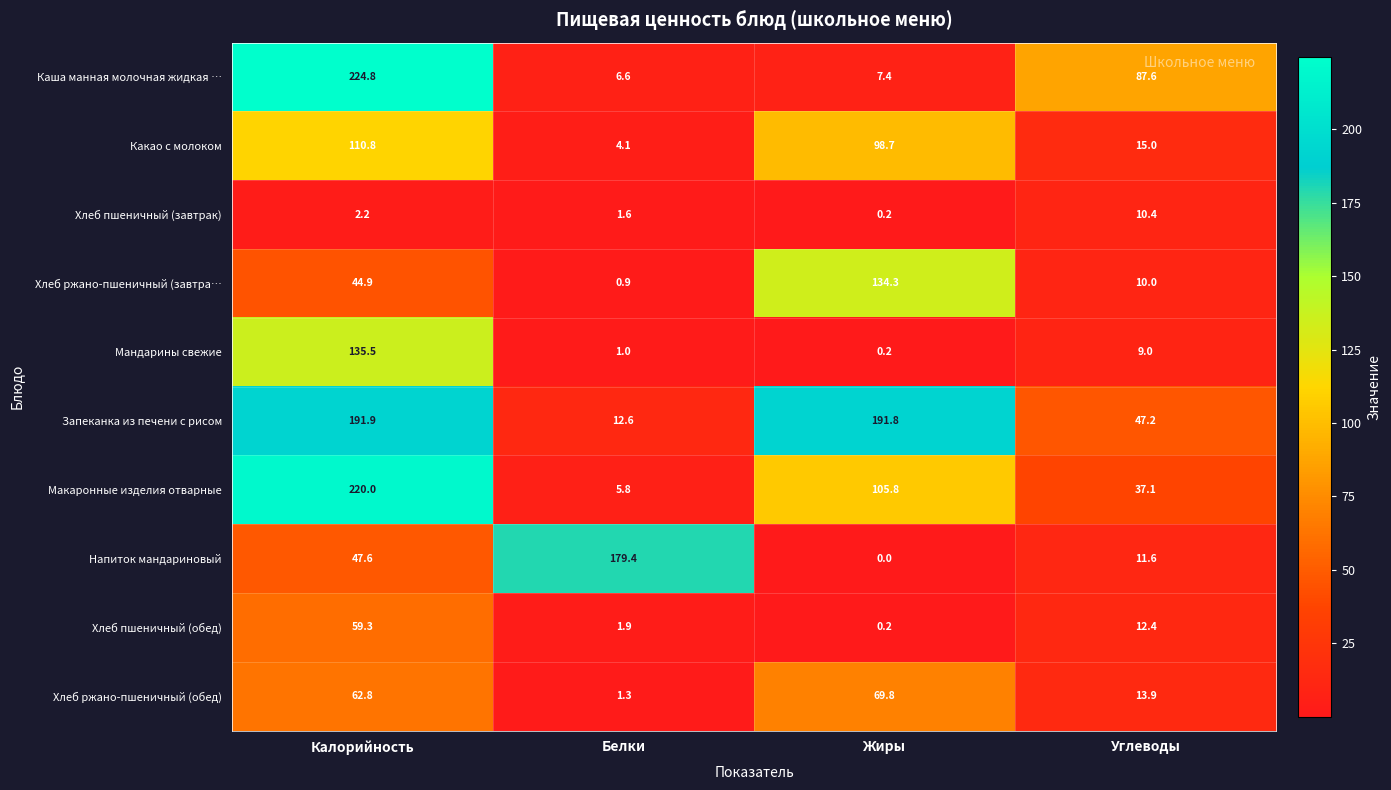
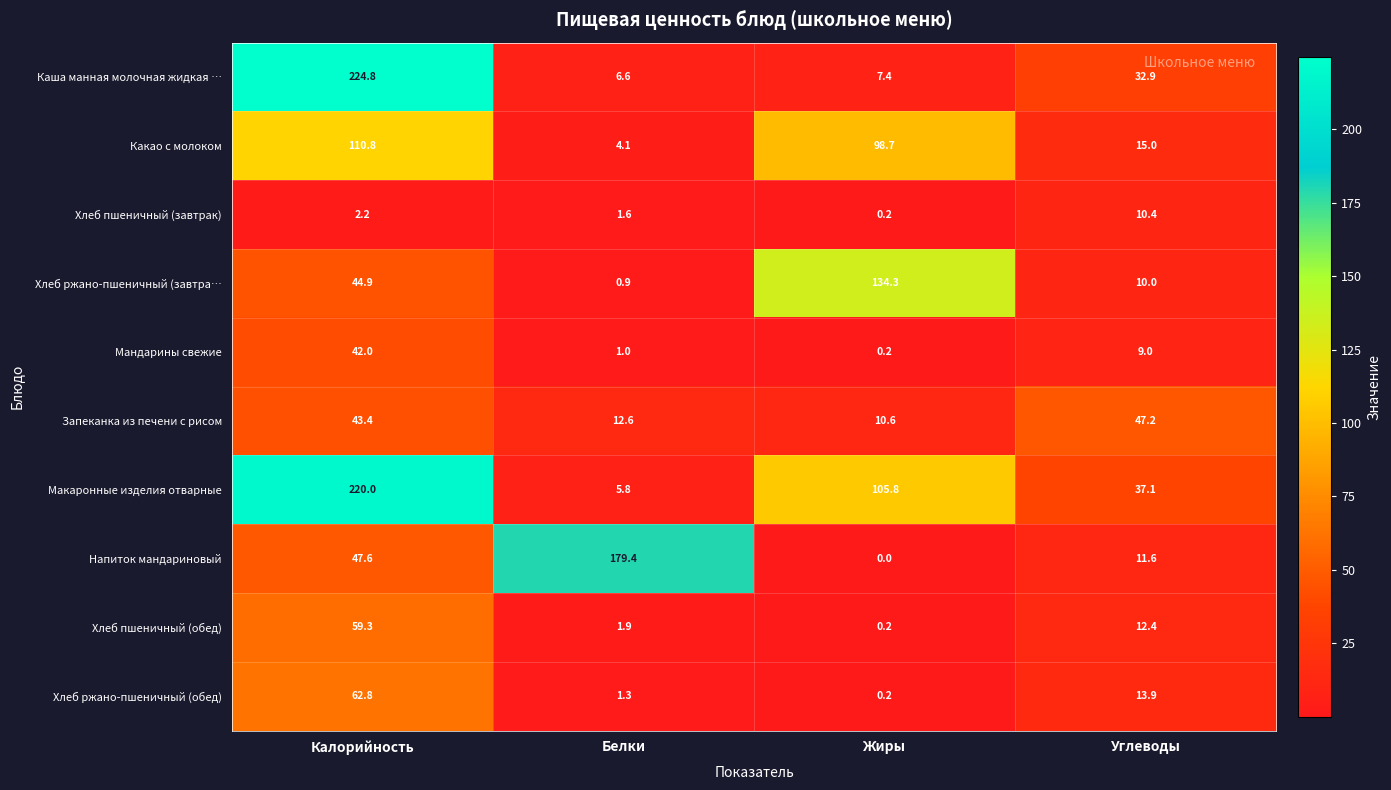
  {
    "Каша манная молочная жидкая …": {
      "Калорийность": 224.8,
      "Белки": 6.6,
      "Жиры": 7.4,
-     "Углеводы": 87.6
+     "Углеводы": 32.9
    },
    "Какао с молоком": {
      "Калорийность": 110.8,
      "Белки": 4.1,
      "Жиры": 98.7,
      "Углеводы": 15.0
    },
    "Хлеб пшеничный (завтрак)": {
      "Калорийность": 2.2,
      "Белки": 1.6,
      "Жиры": 0.2,
      "Углеводы": 10.4
    },
    "Хлеб ржано-пшеничный (завтра…": {
      "Калорийность": 44.9,
      "Белки": 0.9,
      "Жиры": 134.3,
      "Углеводы": 10.0
    },
    "Мандарины свежие": {
-     "Калорийность": 135.5,
+     "Калорийность": 42.0,
      "Белки": 1.0,
      "Жиры": 0.2,
      "Углеводы": 9.0
    },
    "Запеканка из печени с рисом": {
-     "Калорийность": 191.9,
+     "Калорийность": 43.4,
      "Белки": 12.6,
-     "Жиры": 191.8,
+     "Жиры": 10.6,
      "Углеводы": 47.2
    },
    "Макаронные изделия отварные": {
      "Калорийность": 220.0,
      "Белки": 5.8,
      "Жиры": 105.8,
      "Углеводы": 37.1
    },
    "Напиток мандариновый": {
      "Калорийность": 47.6,
      "Белки": 179.4,
      "Жиры": 0.0,
      "Углеводы": 11.6
    },
    "Хлеб пшеничный (обед)": {
      "Калорийность": 59.3,
      "Белки": 1.9,
      "Жиры": 0.2,
      "Углеводы": 12.4
    },
    "Хлеб ржано-пшеничный (обед)": {
      "Калорийность": 62.8,
      "Белки": 1.3,
-     "Жиры": 69.8,
+     "Жиры": 0.2,
      "Углеводы": 13.9
    }
  }
